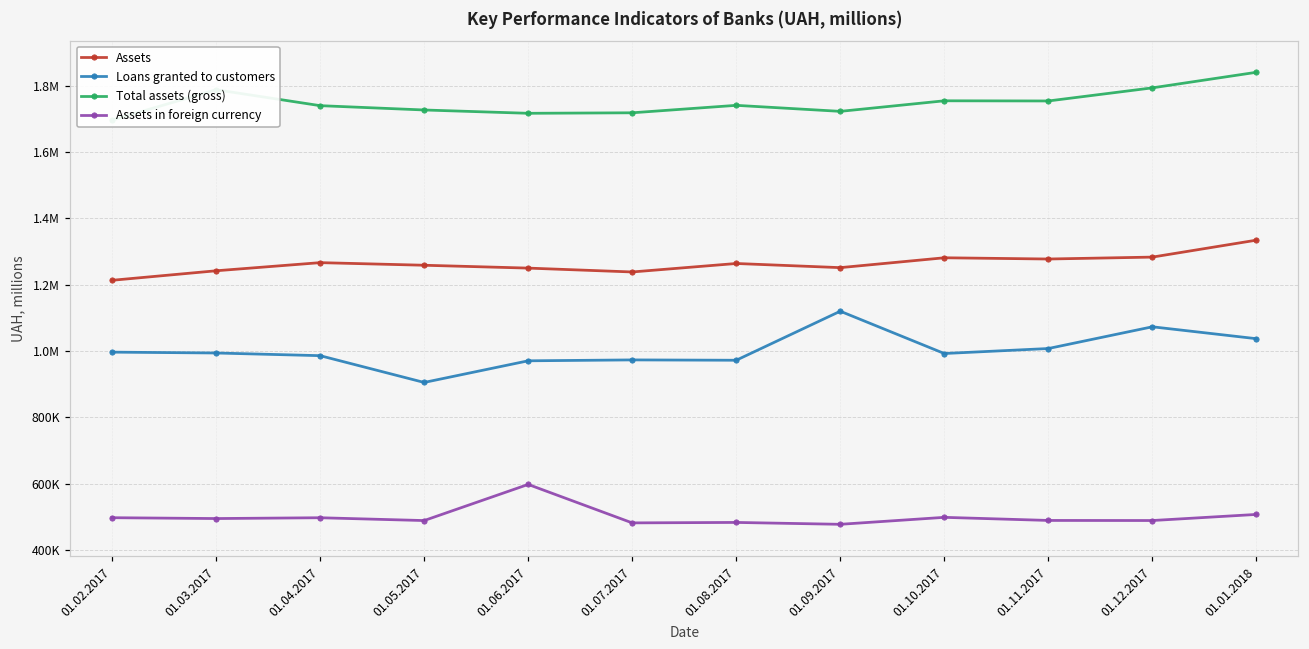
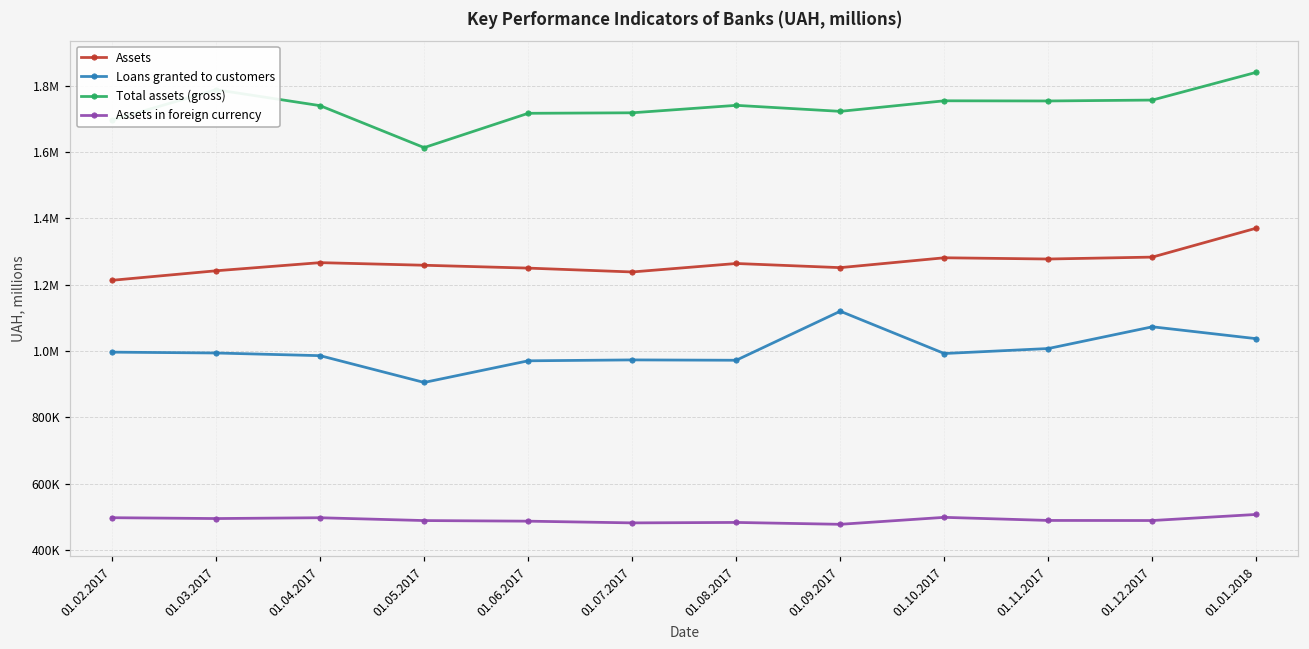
  {
    "Assets": {
      "01.02.2017": 1210000,
      "01.03.2017": 1240000,
      "01.04.2017": 1270000,
      "01.05.2017": 1260000,
      "01.06.2017": 1250000,
      "01.07.2017": 1240000,
      "01.08.2017": 1260000,
      "01.09.2017": 1250000,
      "01.10.2017": 1280000,
      "01.11.2017": 1280000,
      "01.12.2017": 1280000,
-     "01.01.2018": 1330000
+     "01.01.2018": 1370000
    },
    "Loans granted to customers": {
      "01.02.2017": 1000000,
      "01.03.2017": 990000,
      "01.04.2017": 990000,
      "01.05.2017": 900000,
      "01.06.2017": 970000,
      "01.07.2017": 970000,
      "01.08.2017": 970000,
      "01.09.2017": 1120000,
      "01.10.2017": 990000,
      "01.11.2017": 1010000,
      "01.12.2017": 1070000,
      "01.01.2018": 1040000
    },
    "Total assets (gross)": {
      "01.04.2017": 1740000,
-     "01.05.2017": 1730000,
+     "01.05.2017": 1610000,
      "01.06.2017": 1720000,
      "01.07.2017": 1720000,
      "01.08.2017": 1740000,
      "01.09.2017": 1720000,
      "01.10.2017": 1750000,
      "01.11.2017": 1750000,
-     "01.12.2017": 1790000,
+     "01.12.2017": 1760000,
      "01.01.2018": 1840000
    },
    "Assets in foreign currency": {
      "01.02.2017": 500000,
      "01.03.2017": 490000,
      "01.04.2017": 500000,
      "01.05.2017": 490000,
-     "01.06.2017": 600000,
+     "01.06.2017": 490000,
      "01.07.2017": 480000,
      "01.08.2017": 480000,
      "01.09.2017": 480000,
      "01.10.2017": 500000,
      "01.11.2017": 490000,
      "01.12.2017": 490000,
      "01.01.2018": 510000
    }
  }
